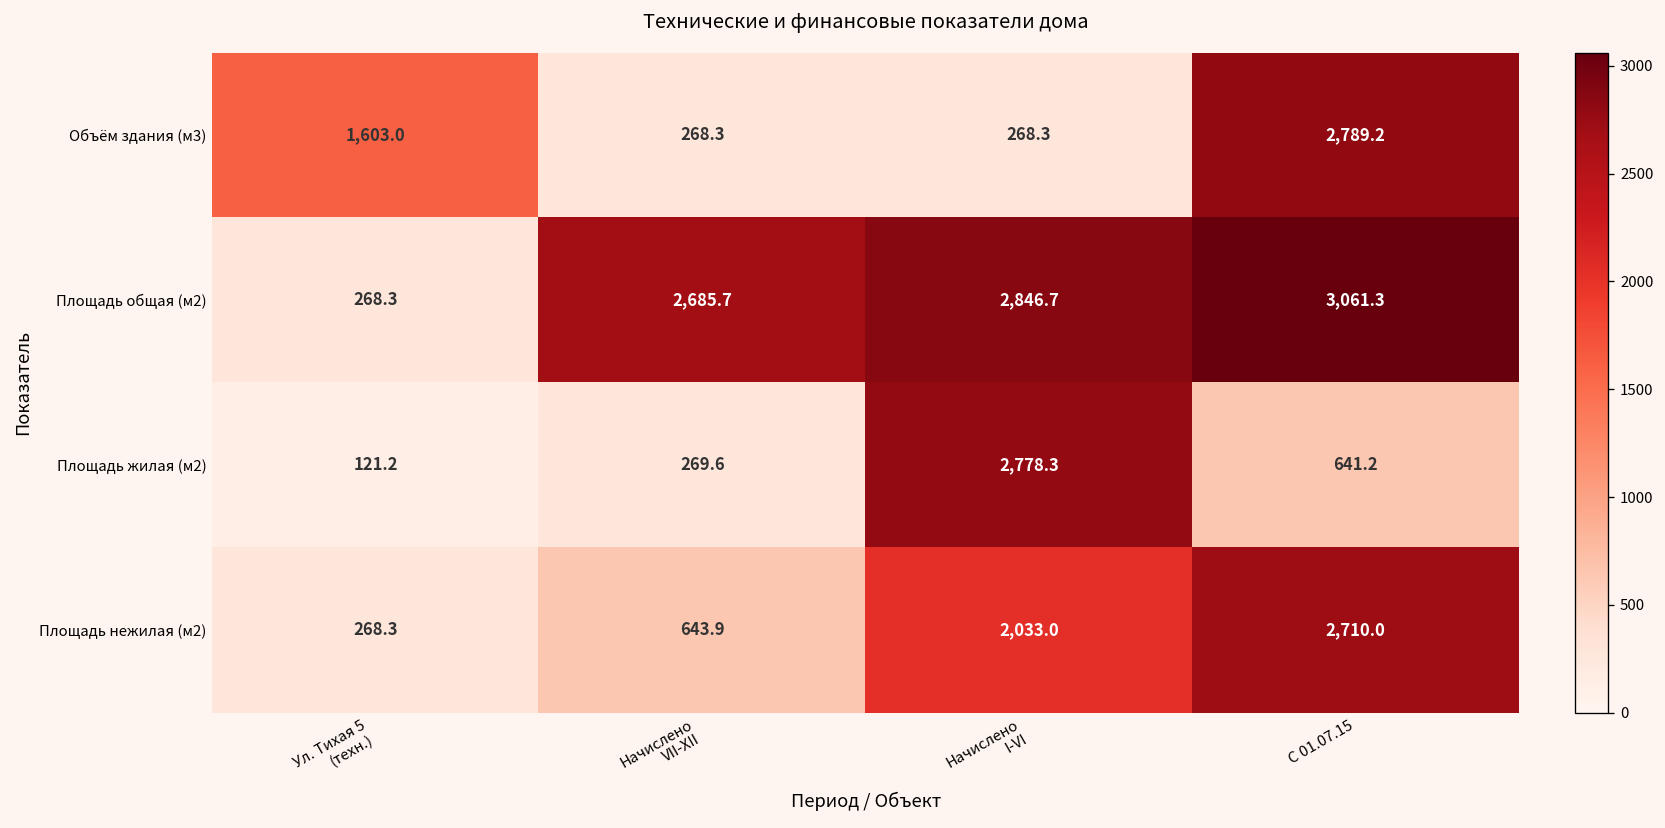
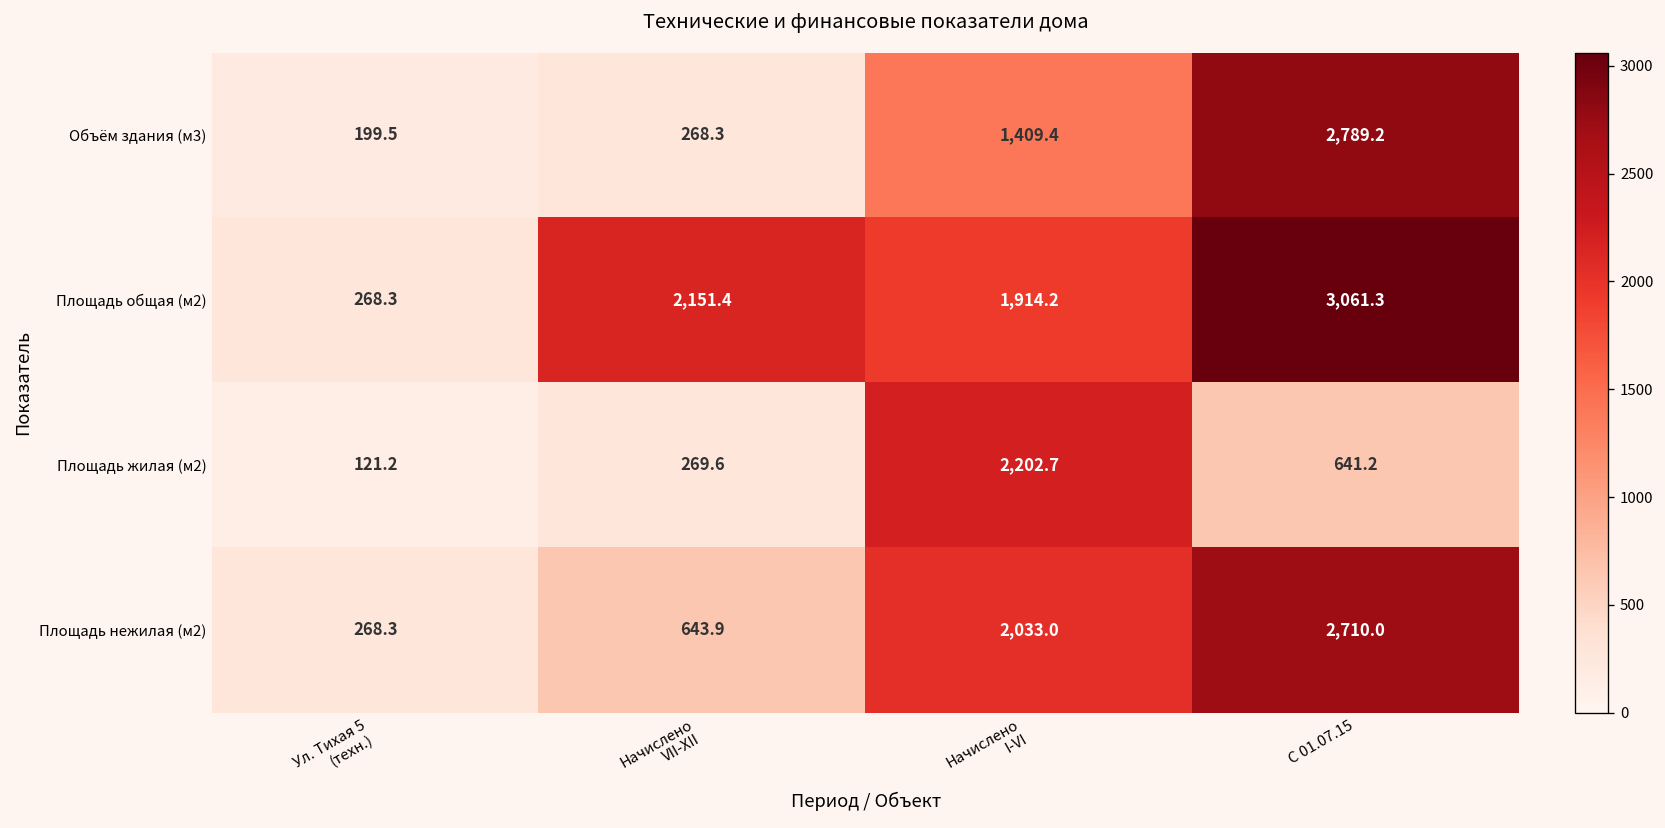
  {
    "Объём здания (м3)": {
-     "Ул. Тихая 5 (техн.)": "1,603.0",
+     "Ул. Тихая 5 (техн.)": "199.5",
      "Начислено VII-XII": "268.3",
-     "Начислено I-VI": "268.3",
+     "Начислено I-VI": "1,409.4",
      "С 01.07.15": "2,789.2"
    },
    "Площадь общая (м2)": {
      "Ул. Тихая 5 (техн.)": "268.3",
-     "Начислено VII-XII": "2,685.7",
-     "Начислено I-VI": "2,846.7",
+     "Начислено VII-XII": "2,151.4",
+     "Начислено I-VI": "1,914.2",
      "С 01.07.15": "3,061.3"
    },
    "Площадь жилая (м2)": {
      "Ул. Тихая 5 (техн.)": "121.2",
      "Начислено VII-XII": "269.6",
-     "Начислено I-VI": "2,778.3",
+     "Начислено I-VI": "2,202.7",
      "С 01.07.15": "641.2"
    },
    "Площадь нежилая (м2)": {
      "Ул. Тихая 5 (техн.)": "268.3",
      "Начислено VII-XII": "643.9",
      "Начислено I-VI": "2,033.0",
      "С 01.07.15": "2,710.0"
    }
  }
